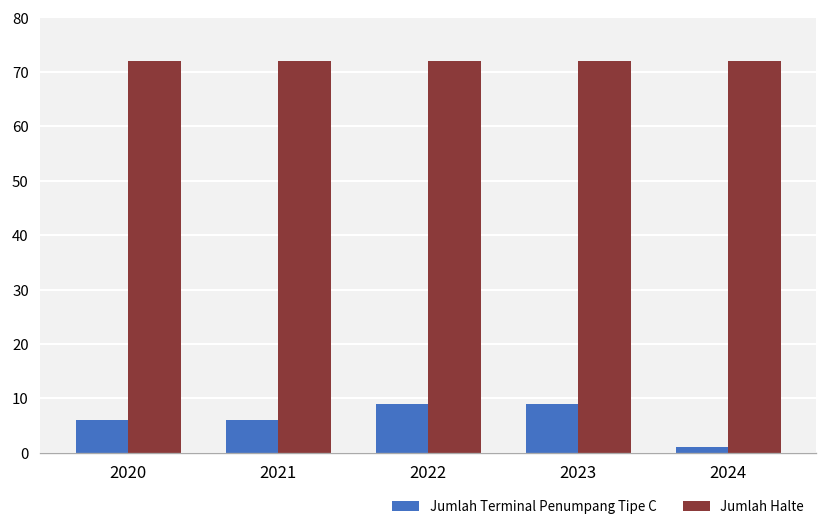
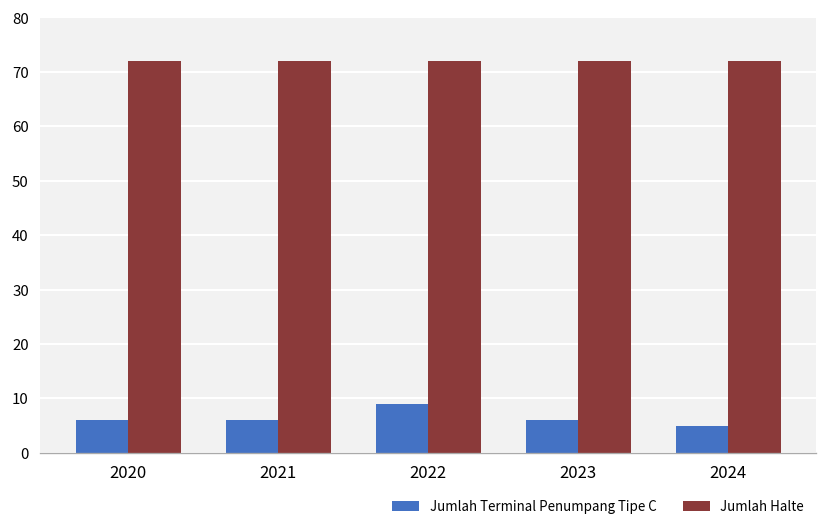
  {
    "Jumlah Terminal Penumpang Tipe C": {
      "2020": 6,
      "2021": 6,
      "2022": 9,
-     "2023": 9,
-     "2024": 1
+     "2023": 6,
+     "2024": 5
    },
    "Jumlah Halte": {
      "2020": 72,
      "2021": 72,
      "2022": 72,
      "2023": 72,
      "2024": 72
    }
  }
